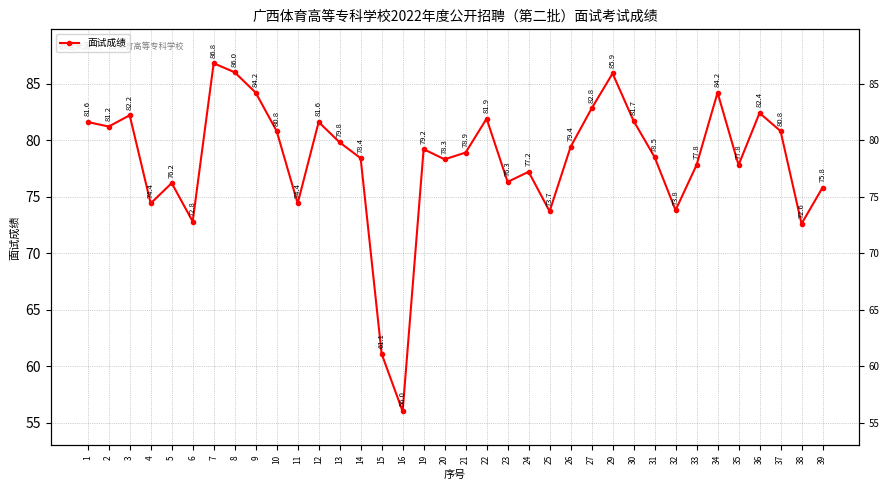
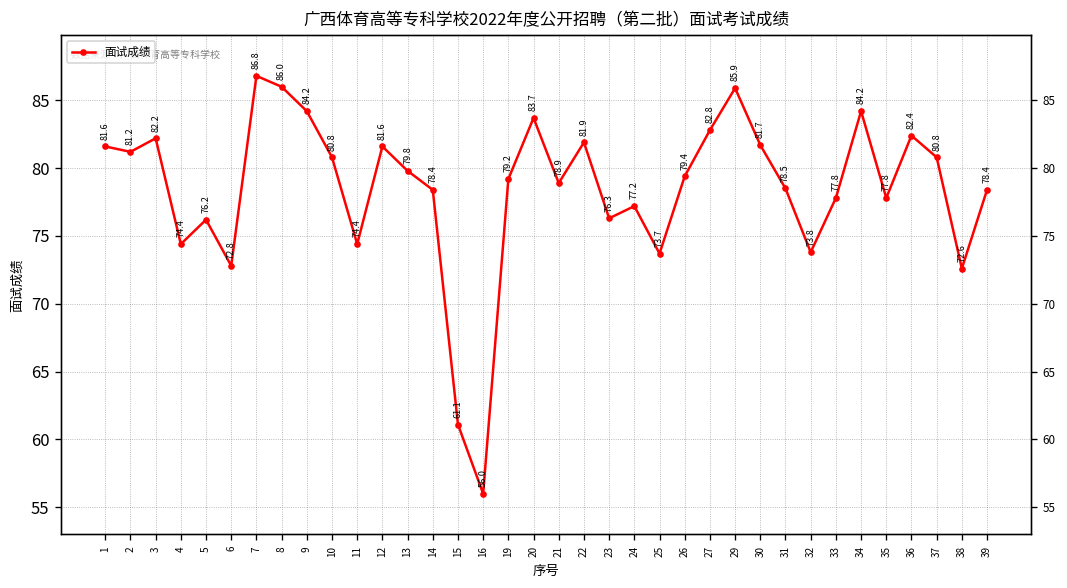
  {
    "1": 81.6,
    "2": 81.2,
    "3": 82.2,
    "4": 74.4,
    "5": 76.2,
    "6": 72.8,
    "7": 86.8,
    "8": 86.0,
    "9": 84.2,
    "10": 80.8,
    "11": 74.4,
    "12": 81.6,
    "13": 79.8,
    "14": 78.4,
    "15": 61.1,
    "16": 56.0,
    "19": 79.2,
-   "20": 78.3,
+   "20": 83.7,
    "21": 78.9,
    "22": 81.9,
    "23": 76.3,
    "24": 77.2,
    "25": 73.7,
    "26": 79.4,
    "27": 82.8,
    "29": 85.9,
    "30": 81.7,
    "31": 78.5,
    "32": 73.8,
    "33": 77.8,
    "34": 84.2,
    "35": 77.8,
    "36": 82.4,
    "37": 80.8,
    "38": 72.6,
-   "39": 75.8
+   "39": 78.4
  }
